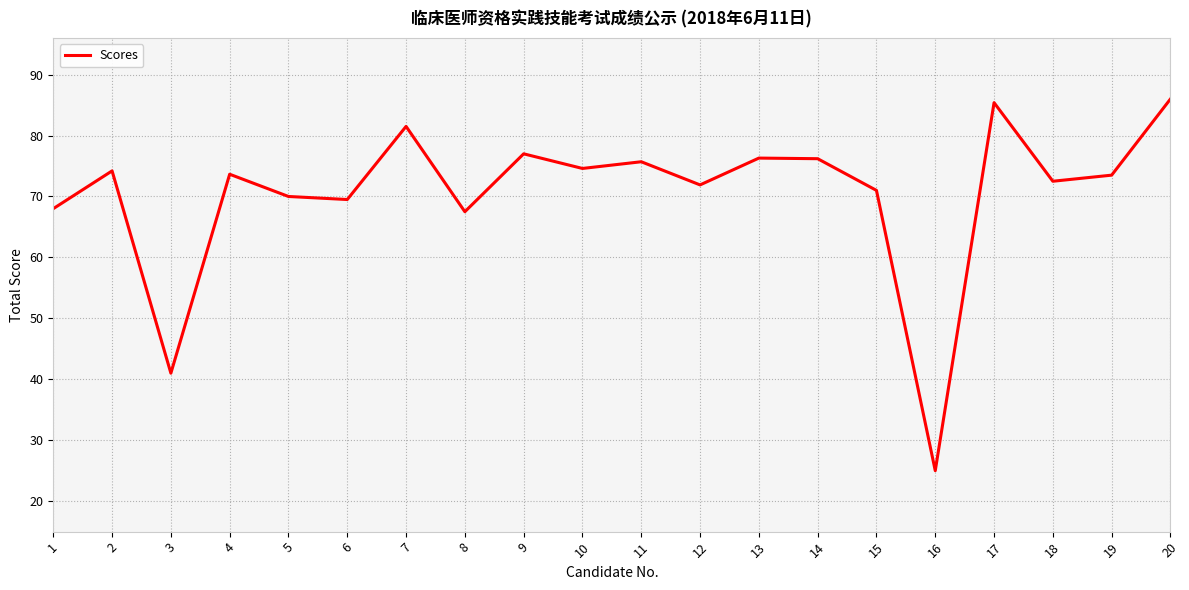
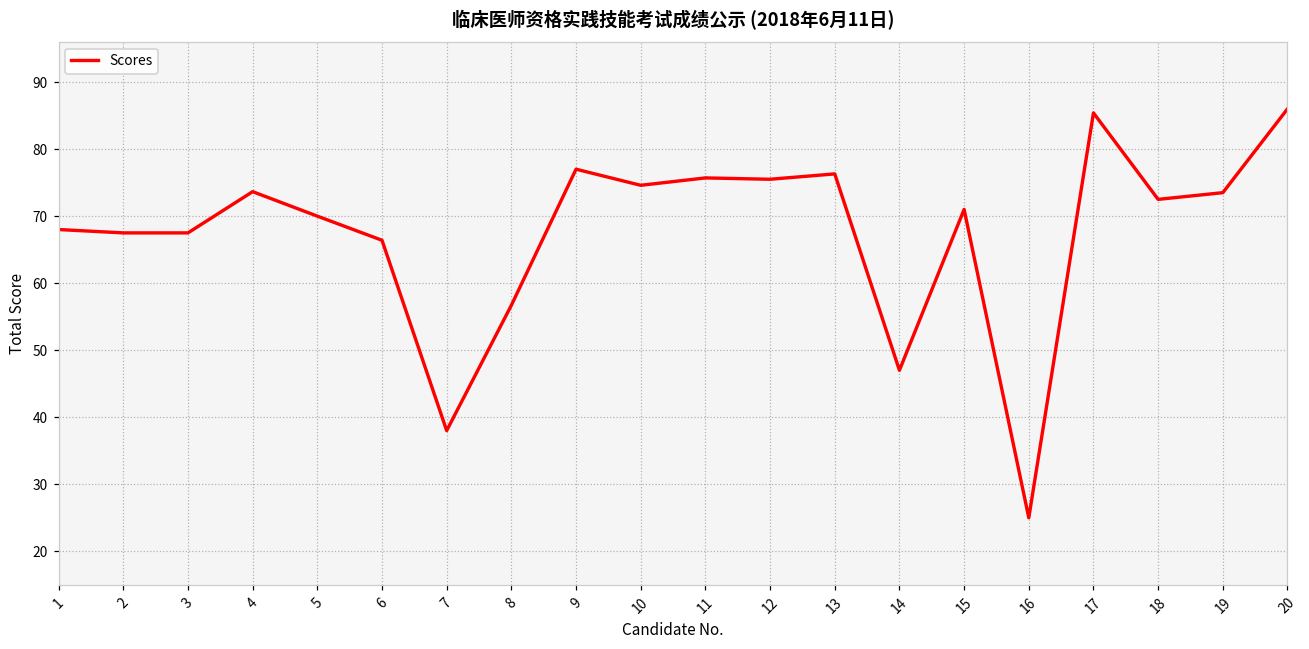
  {
    "1": 68,
-   "2": 74,
-   "3": 41,
+   "2": 68,
+   "3": 68,
    "4": 74,
    "5": 70,
-   "6": 70,
-   "7": 82,
-   "8": 68,
+   "6": 66,
+   "7": 38,
+   "8": 57,
    "9": 77,
    "10": 75,
    "11": 76,
-   "12": 72,
+   "12": 76,
    "13": 76,
-   "14": 76,
+   "14": 47,
    "15": 71,
    "16": 25,
    "17": 85,
    "18": 73,
    "19": 74,
    "20": 86
  }
